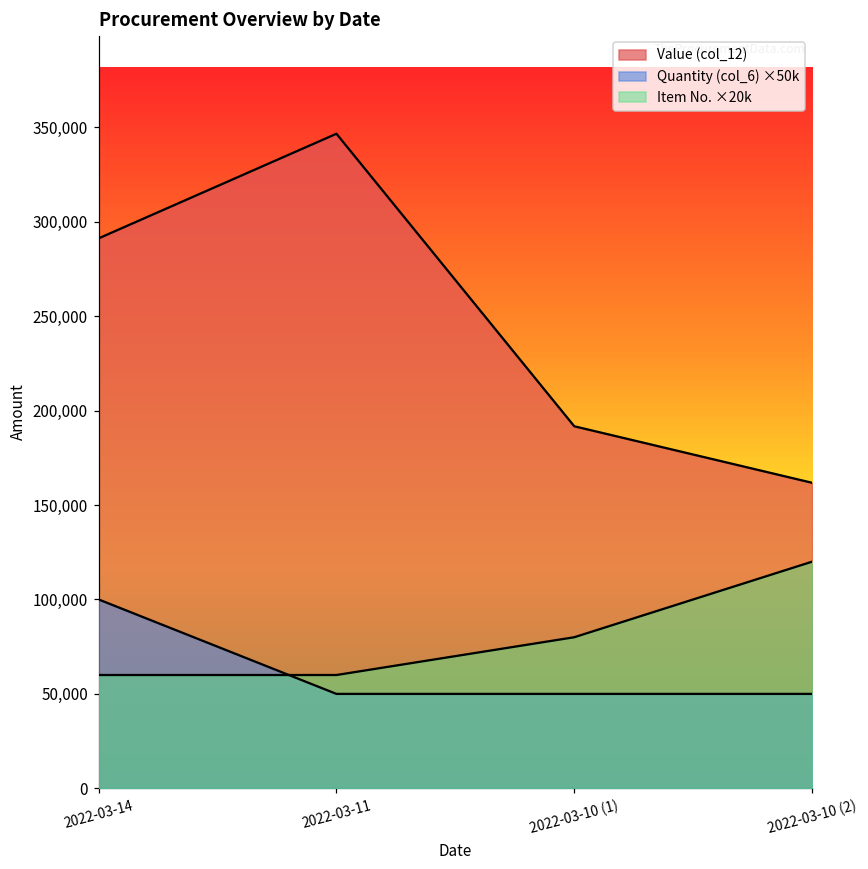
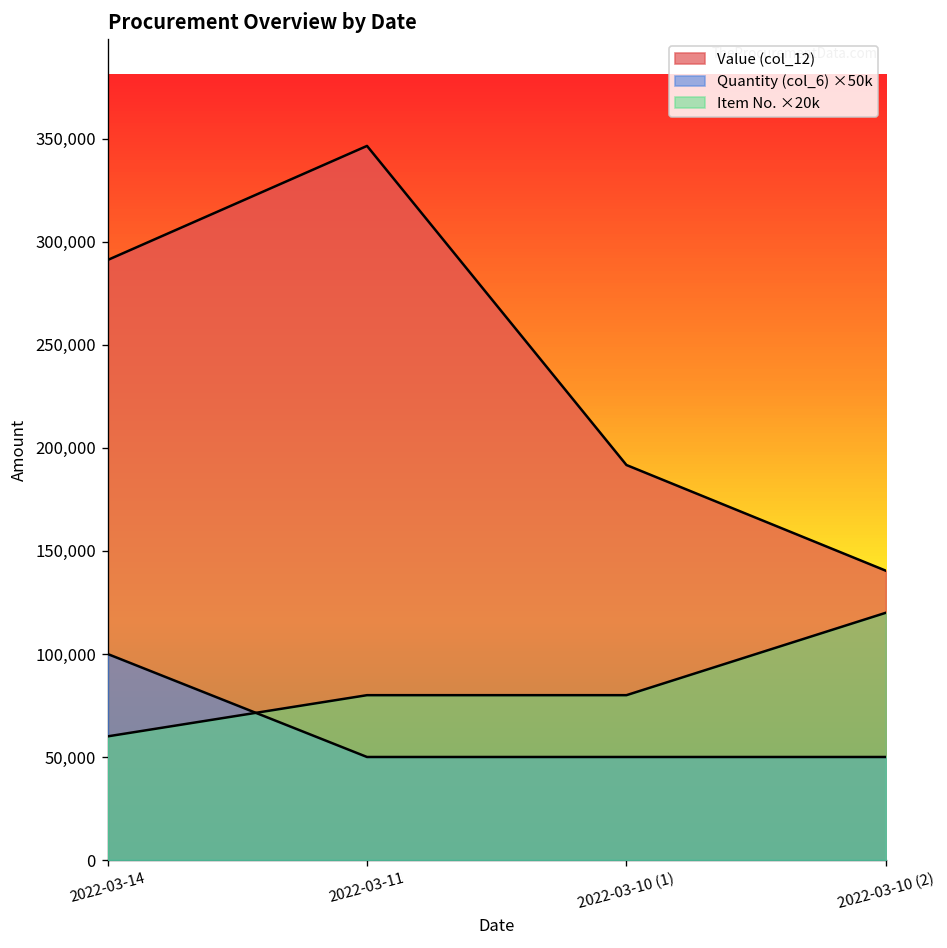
  {
    "Value (col_12)": {
      "2022-03-14": "291,000",
      "2022-03-11": "347,000",
      "2022-03-10 (1)": "192,000",
-     "2022-03-10 (2)": "162,000"
+     "2022-03-10 (2)": "140,000"
    },
    "Quantity (col_6) ×50k": {
      "2022-03-14": "100,000",
      "2022-03-11": "50,000",
      "2022-03-10 (1)": "50,000",
      "2022-03-10 (2)": "50,000"
    },
    "Item No. ×20k": {
      "2022-03-14": "60,000",
-     "2022-03-11": "60,000",
+     "2022-03-11": "80,000",
      "2022-03-10 (1)": "80,000",
      "2022-03-10 (2)": "120,000"
    }
  }
